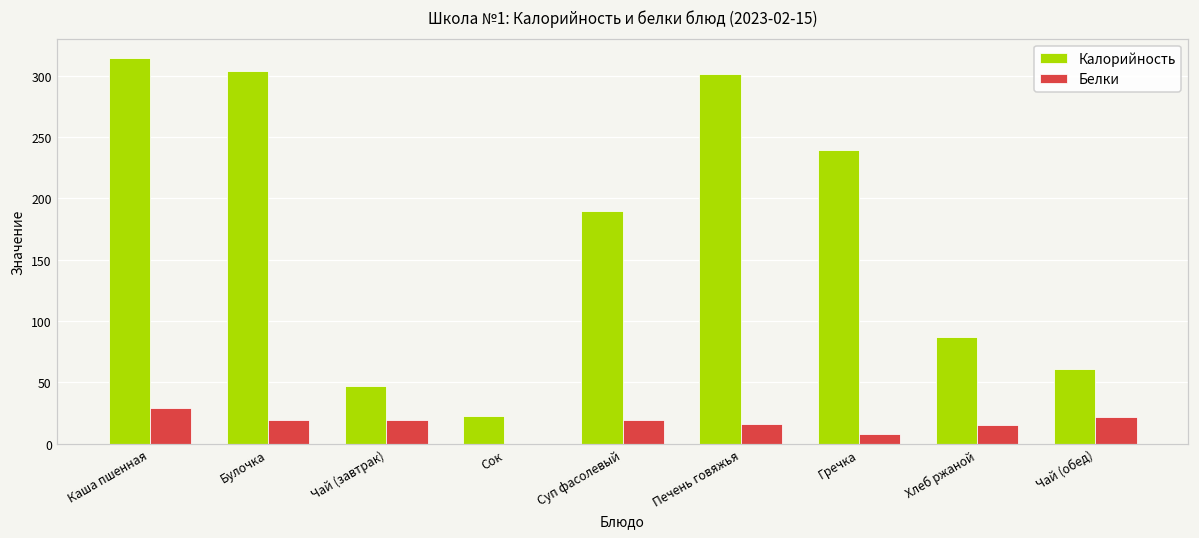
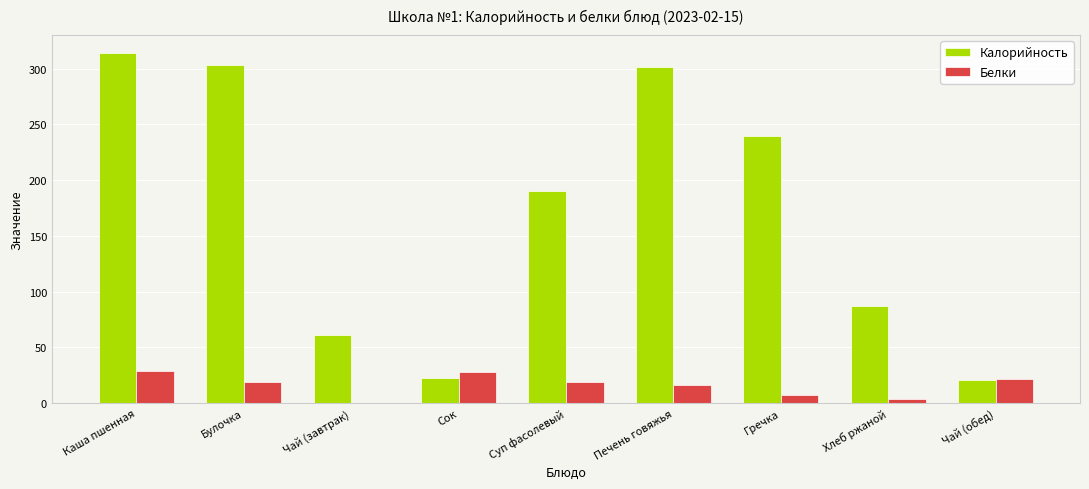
  {
    "Калорийность": {
      "Каша пшенная": 314,
      "Булочка": 303,
-     "Чай (завтрак)": 47,
+     "Чай (завтрак)": 61,
      "Сок": 23,
      "Суп фасолевый": 190,
      "Печень говяжья": 301,
      "Гречка": 240,
      "Хлеб ржаной": 87,
-     "Чай (обед)": 61
+     "Чай (обед)": 21
    },
    "Белки": {
      "Каша пшенная": 29,
      "Булочка": 19,
-     "Чай (завтрак)": 19,
-     "Сок": 0,
+     "Чай (завтрак)": 0,
+     "Сок": 28,
      "Суп фасолевый": 19,
      "Печень говяжья": 16,
      "Гречка": 8,
-     "Хлеб ржаной": 15,
+     "Хлеб ржаной": 3,
      "Чай (обед)": 21
    }
  }
